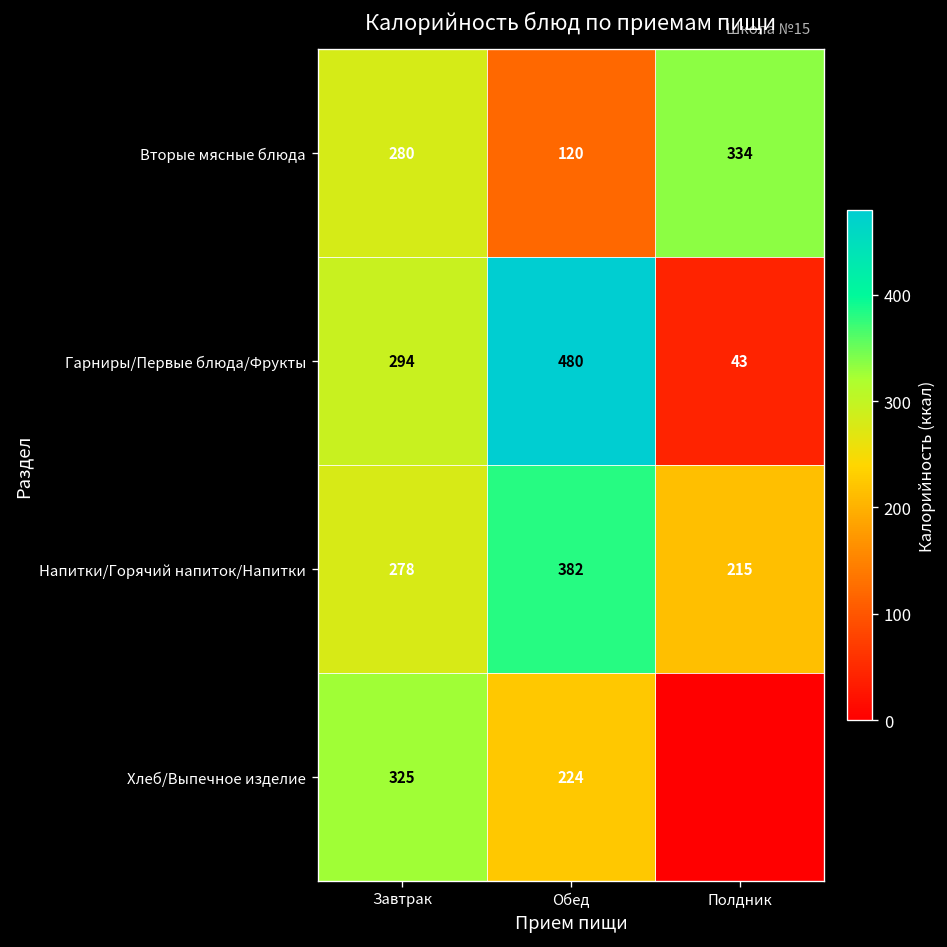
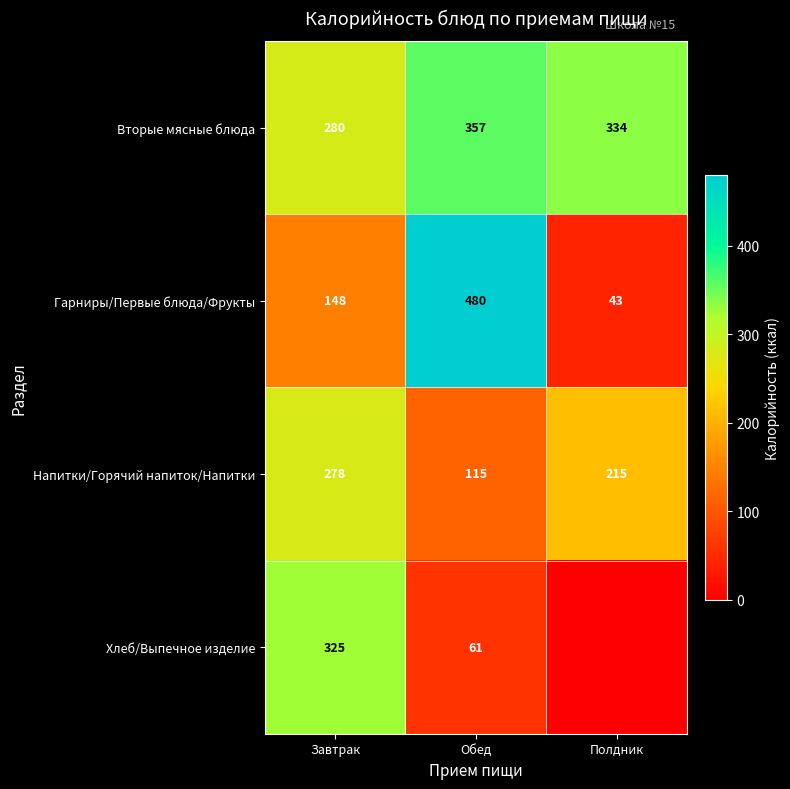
  {
    "Вторые мясные блюда": {
      "Завтрак": 280,
-     "Обед": 120,
+     "Обед": 357,
      "Полдник": 334
    },
    "Гарниры/Первые блюда/Фрукты": {
-     "Завтрак": 294,
+     "Завтрак": 148,
      "Обед": 480,
      "Полдник": 43
    },
    "Напитки/Горячий напиток/Напитки": {
      "Завтрак": 278,
-     "Обед": 382,
+     "Обед": 115,
      "Полдник": 215
    },
    "Хлеб/Выпечное изделие": {
      "Завтрак": 325,
-     "Обед": 224
+     "Обед": 61
    }
  }
